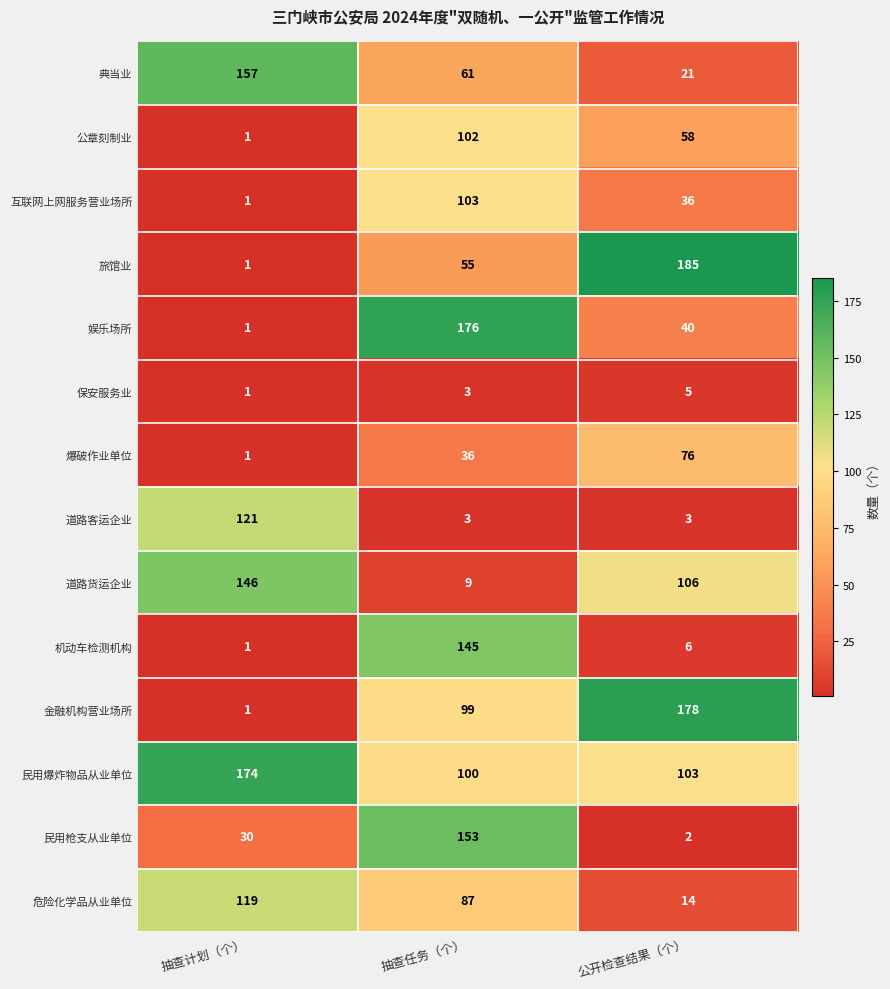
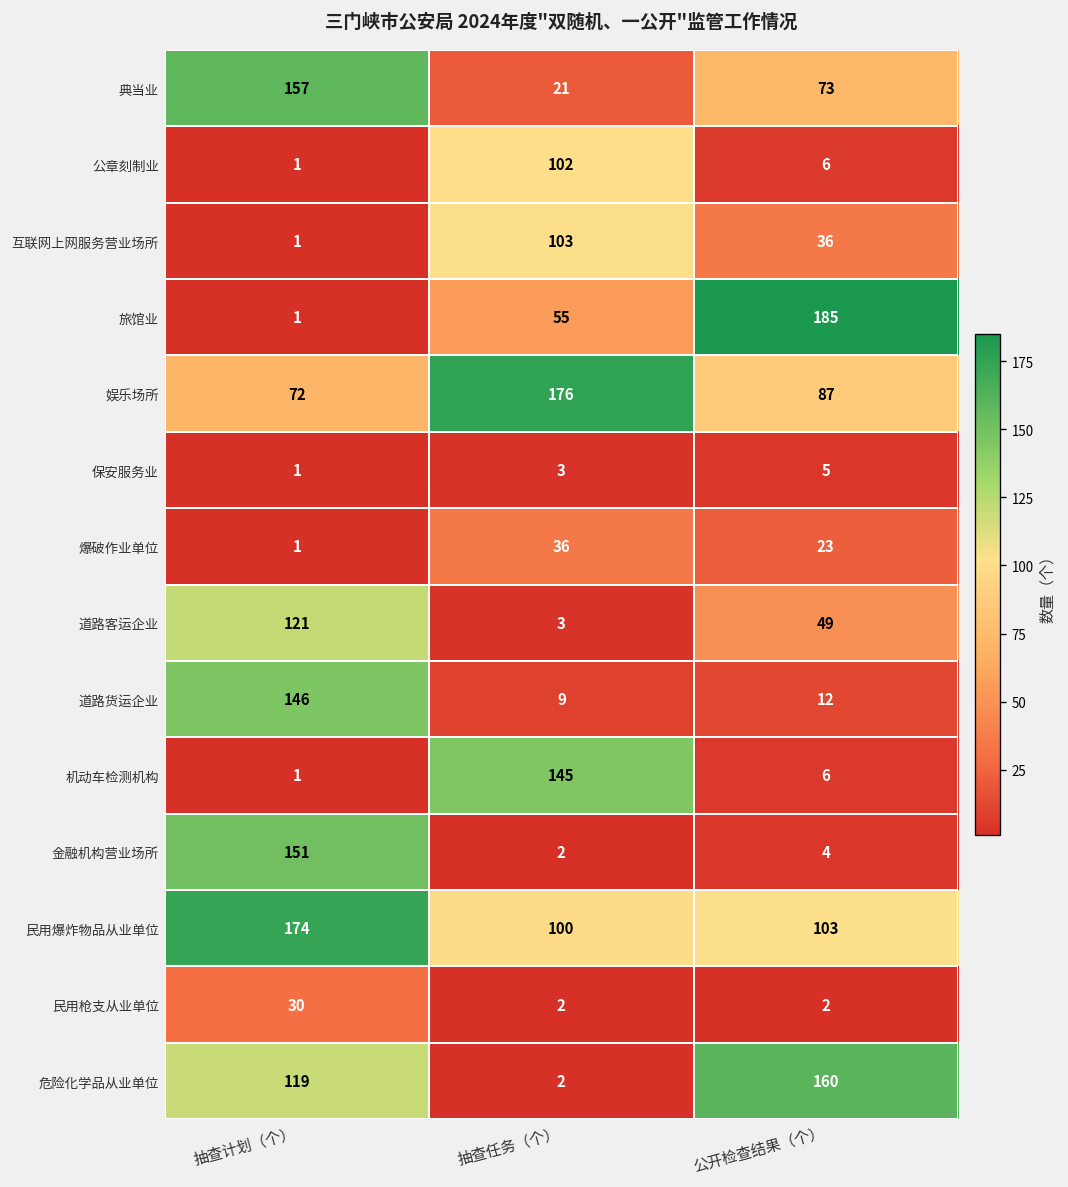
  {
    "典当业": {
      "抽查计划（个）": 157,
-     "抽查任务（个）": 61,
-     "公开检查结果（个）": 21
+     "抽查任务（个）": 21,
+     "公开检查结果（个）": 73
    },
    "公章刻制业": {
      "抽查计划（个）": 1,
      "抽查任务（个）": 102,
-     "公开检查结果（个）": 58
+     "公开检查结果（个）": 6
    },
    "互联网上网服务营业场所": {
      "抽查计划（个）": 1,
      "抽查任务（个）": 103,
      "公开检查结果（个）": 36
    },
    "旅馆业": {
      "抽查计划（个）": 1,
      "抽查任务（个）": 55,
      "公开检查结果（个）": 185
    },
    "娱乐场所": {
-     "抽查计划（个）": 1,
+     "抽查计划（个）": 72,
      "抽查任务（个）": 176,
-     "公开检查结果（个）": 40
+     "公开检查结果（个）": 87
    },
    "保安服务业": {
      "抽查计划（个）": 1,
      "抽查任务（个）": 3,
      "公开检查结果（个）": 5
    },
    "爆破作业单位": {
      "抽查计划（个）": 1,
      "抽查任务（个）": 36,
-     "公开检查结果（个）": 76
+     "公开检查结果（个）": 23
    },
    "道路客运企业": {
      "抽查计划（个）": 121,
      "抽查任务（个）": 3,
-     "公开检查结果（个）": 3
+     "公开检查结果（个）": 49
    },
    "道路货运企业": {
      "抽查计划（个）": 146,
      "抽查任务（个）": 9,
-     "公开检查结果（个）": 106
+     "公开检查结果（个）": 12
    },
    "机动车检测机构": {
      "抽查计划（个）": 1,
      "抽查任务（个）": 145,
      "公开检查结果（个）": 6
    },
    "金融机构营业场所": {
-     "抽查计划（个）": 1,
-     "抽查任务（个）": 99,
-     "公开检查结果（个）": 178
+     "抽查计划（个）": 151,
+     "抽查任务（个）": 2,
+     "公开检查结果（个）": 4
    },
    "民用爆炸物品从业单位": {
      "抽查计划（个）": 174,
      "抽查任务（个）": 100,
      "公开检查结果（个）": 103
    },
    "民用枪支从业单位": {
      "抽查计划（个）": 30,
-     "抽查任务（个）": 153,
+     "抽查任务（个）": 2,
      "公开检查结果（个）": 2
    },
    "危险化学品从业单位": {
      "抽查计划（个）": 119,
-     "抽查任务（个）": 87,
-     "公开检查结果（个）": 14
+     "抽查任务（个）": 2,
+     "公开检查结果（个）": 160
    }
  }
